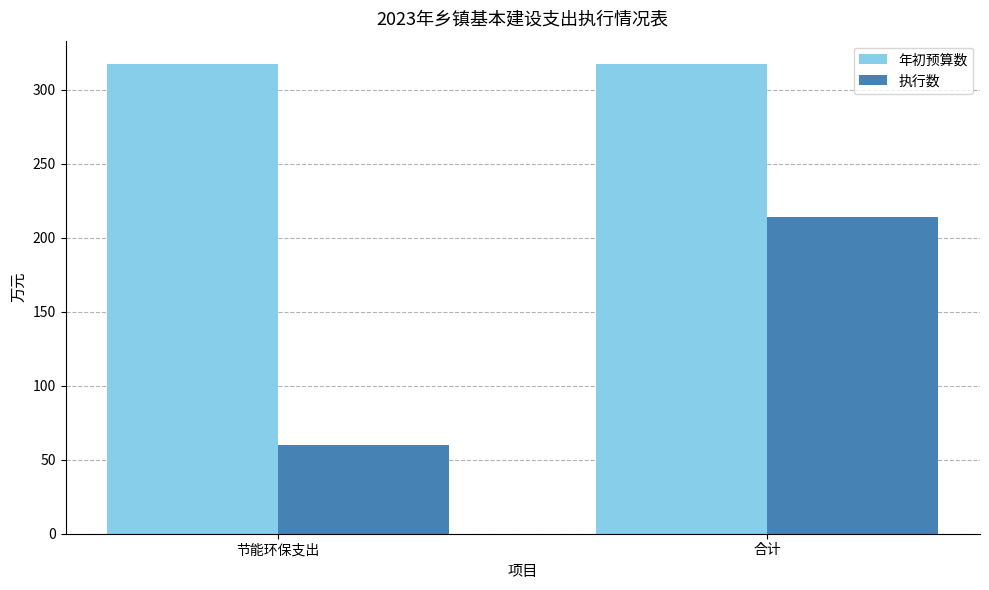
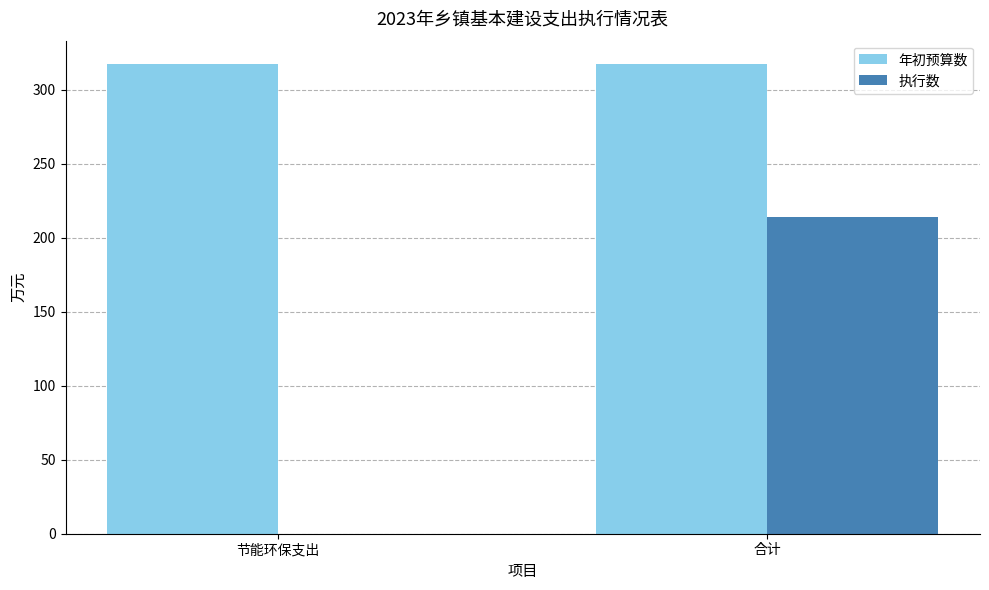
  {
    "年初预算数": {
      "节能环保支出": 317,
      "合计": 317
    },
    "执行数": {
-     "节能环保支出": 60,
+     "节能环保支出": 0,
      "合计": 214
    }
  }
